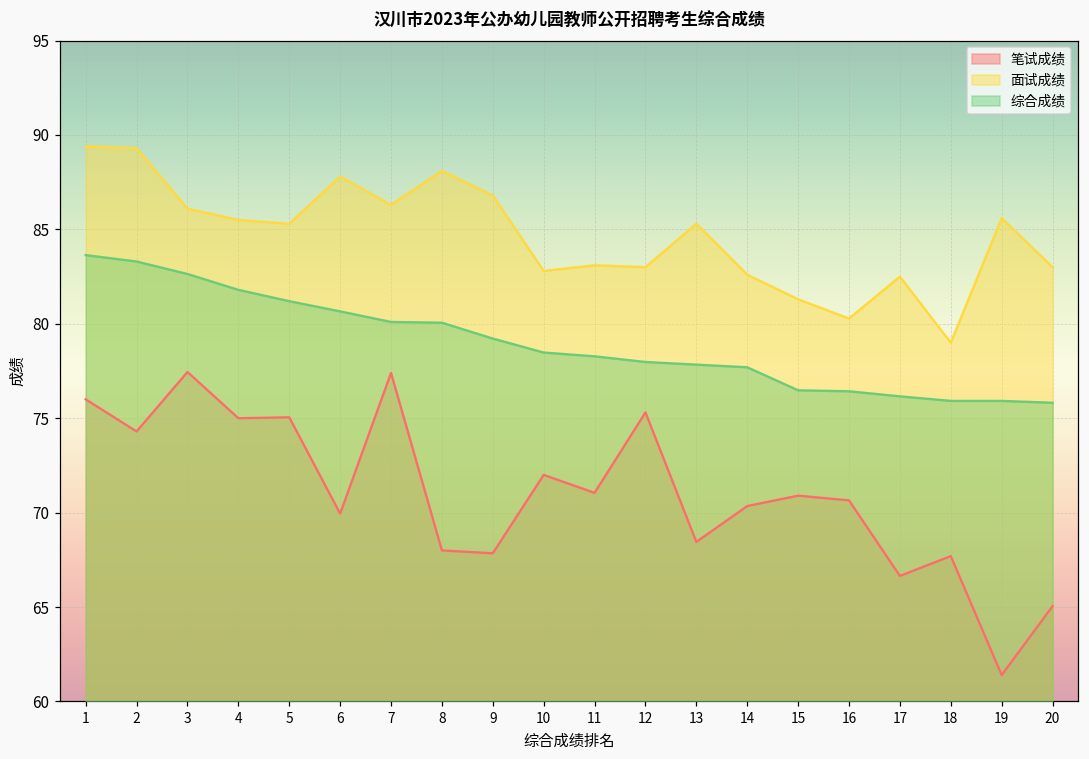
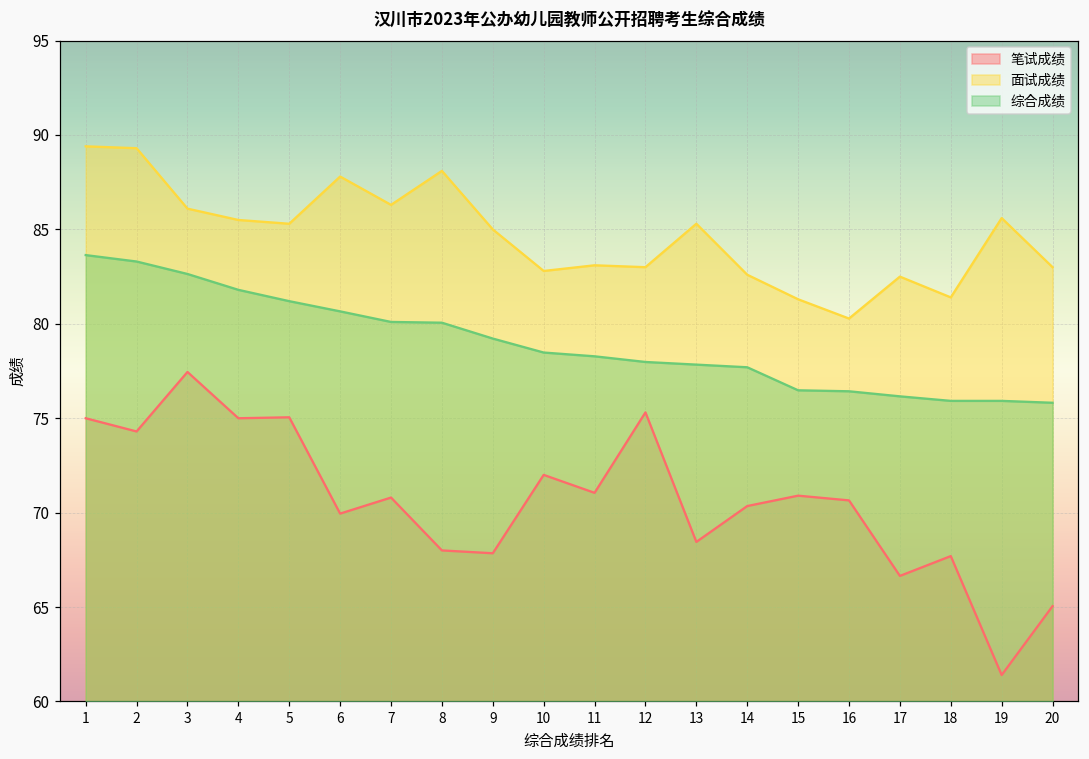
  {
    "笔试成绩": {
-     "1": 76,
+     "1": 75,
      "2": 74.3,
      "3": 77.5,
      "4": 75.0,
      "5": 75.1,
      "6": 70.0,
-     "7": 77.4,
+     "7": 70.8,
      "8": 68.0,
      "9": 67.9,
      "10": 72.0,
      "11": 71.1,
      "12": 75.3,
      "13": 68.5,
      "14": 70.4,
      "15": 70.9,
      "16": 70.7,
      "17": 66.7,
      "18": 67.7,
      "19": 61.4,
      "20": 65.1
    },
    "面试成绩": {
      "1": 89.4,
      "2": 89.3,
      "3": 86.1,
      "4": 85.5,
      "5": 85.3,
      "6": 87.8,
      "7": 86.3,
      "8": 88.1,
-     "9": 86.8,
+     "9": 85.0,
      "10": 82.8,
      "11": 83.1,
      "12": 83.0,
      "13": 85.3,
      "14": 82.6,
      "15": 81.3,
      "16": 80.3,
      "17": 82.5,
-     "18": 79.0,
+     "18": 81.4,
      "19": 85.6,
      "20": 83.0
    },
    "综合成绩": {
      "1": 83.6,
      "2": 83.3,
      "3": 82.6,
      "4": 81.8,
      "5": 81.2,
      "6": 80.7,
      "7": 80.1,
      "8": 80.1,
      "9": 79.2,
      "10": 78.5,
      "11": 78.3,
      "12": 78.0,
      "13": 77.8,
      "14": 77.7,
      "15": 76.5,
      "16": 76.4,
      "17": 76.2,
      "18": 75.9,
      "19": 75.9,
      "20": 75.8
    }
  }
